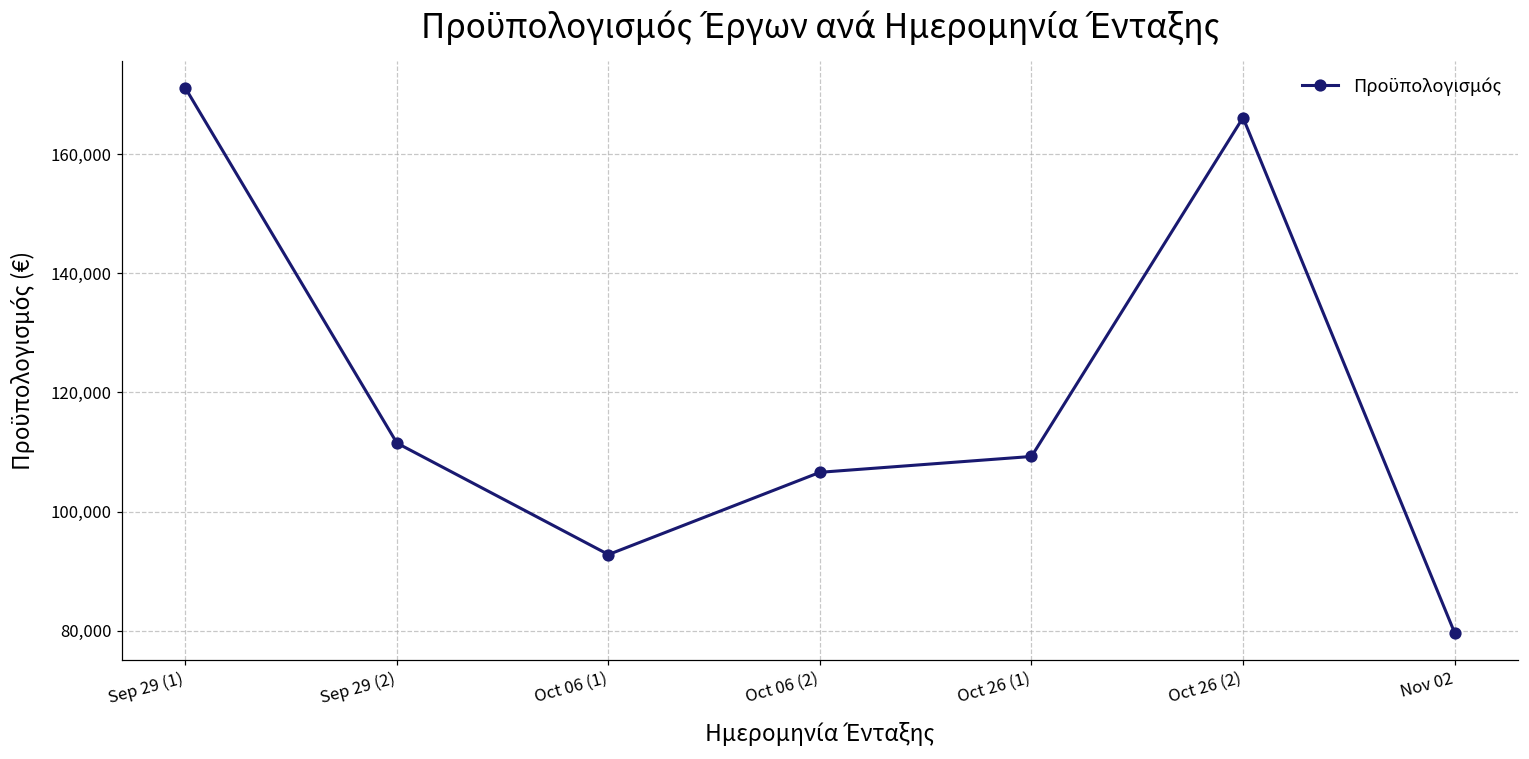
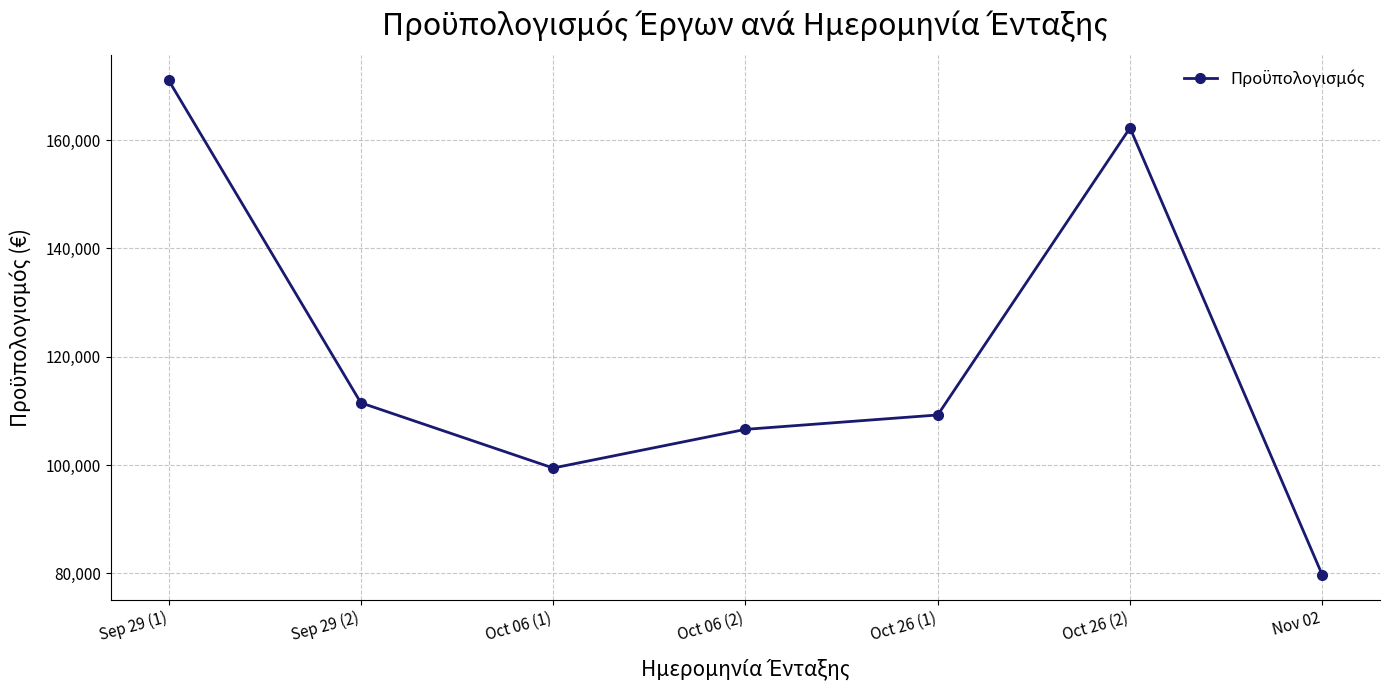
  {
    "Sep 29 (1)": "171,000",
    "Sep 29 (2)": "111,000",
-   "Oct 06 (1)": "93,000",
+   "Oct 06 (1)": "99,000",
    "Oct 06 (2)": "107,000",
    "Oct 26 (1)": "109,000",
-   "Oct 26 (2)": "166,000",
+   "Oct 26 (2)": "162,000",
    "Nov 02": "80,000"
  }
